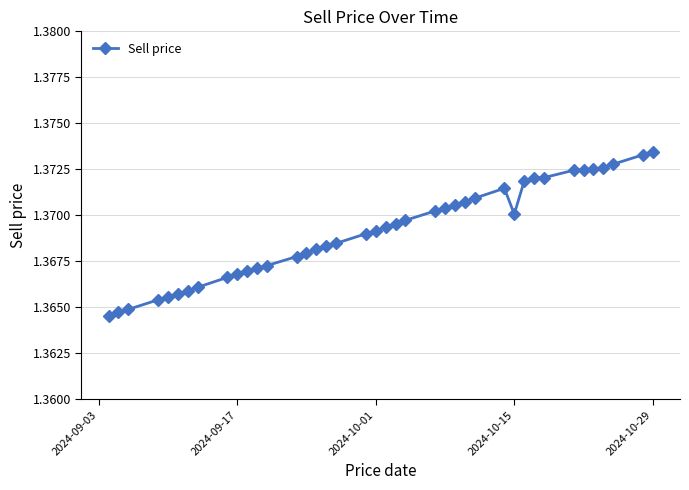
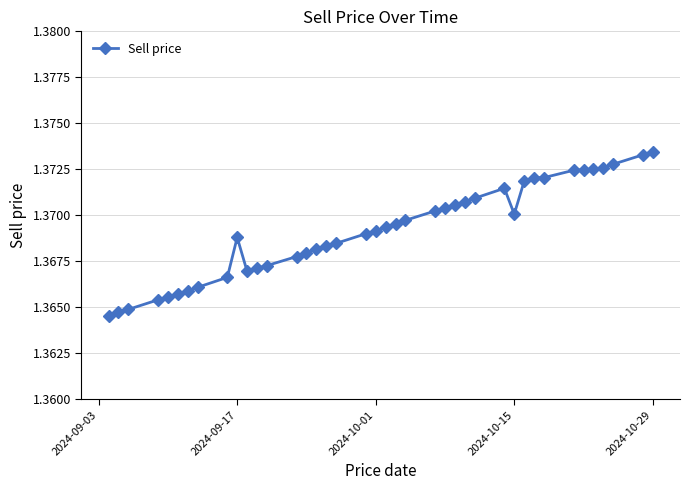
  {
-   "2024-09-17": 1.3668,
+   "2024-09-17": 1.3688,
    "2024-10-01": 1.3692,
    "2024-10-15": 1.3701,
    "2024-10-29": 1.3735
  }
